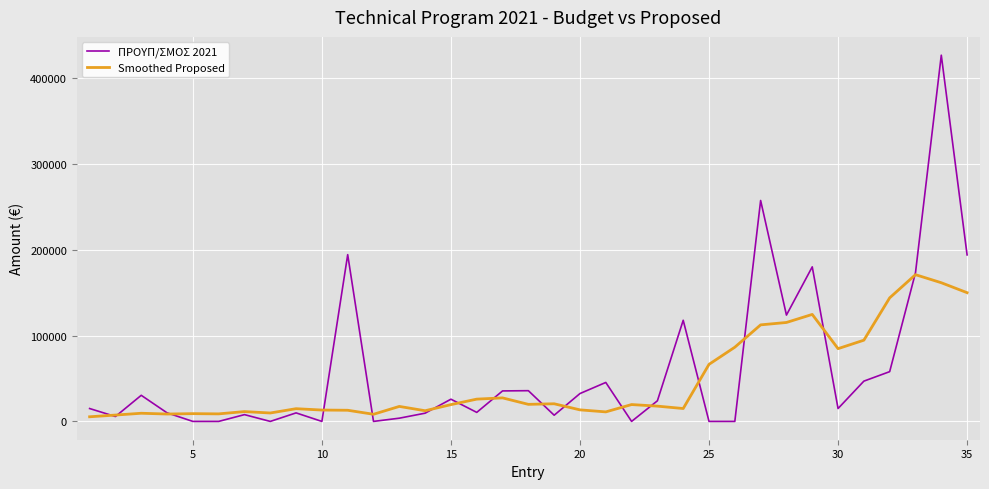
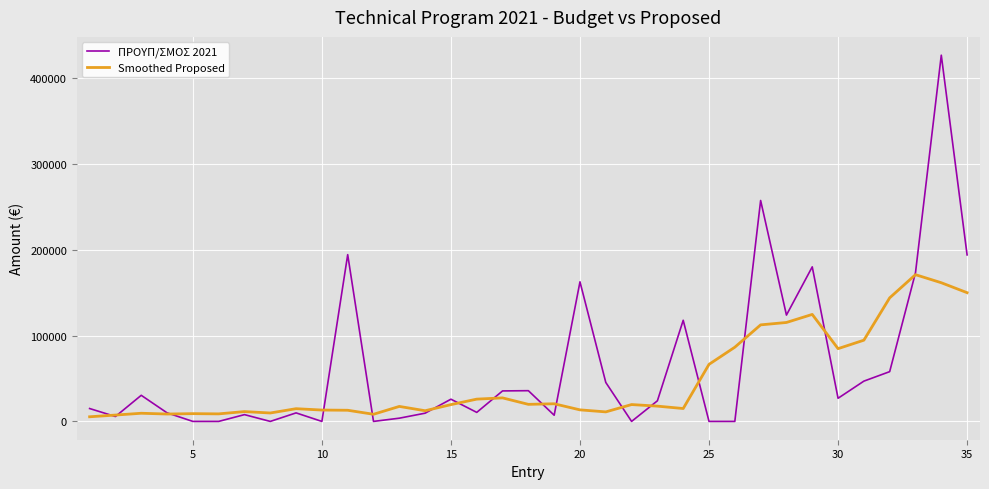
  {
    "ΠΡΟΥΠ/ΣΜΟΣ 2021": {
      "5": 0,
      "10": 0,
      "15": 30000,
-     "20": 30000,
+     "20": 160000,
      "25": 0,
-     "30": 20000,
+     "30": 30000,
      "35": 190000
    },
    "Smoothed Proposed": {
      "5": 10000,
      "10": 10000,
      "15": 20000,
      "20": 10000,
      "25": 70000,
      "30": 80000,
      "35": 150000
    }
  }
